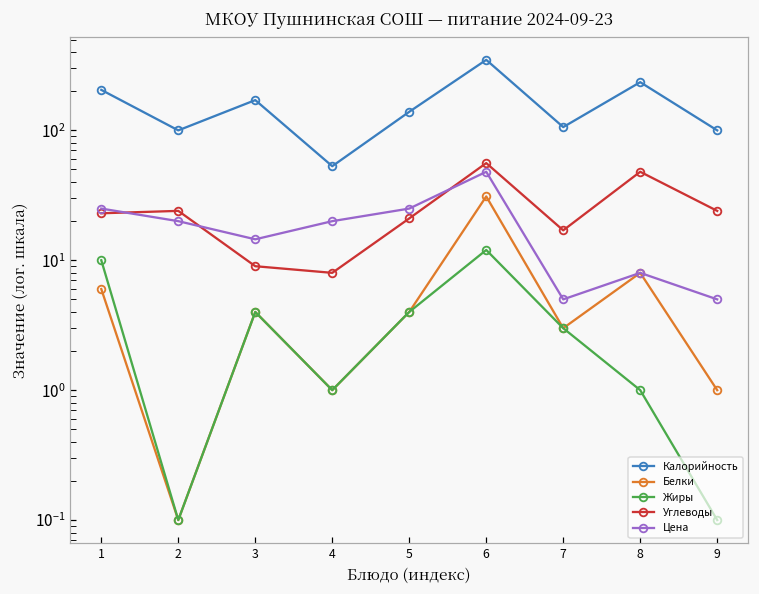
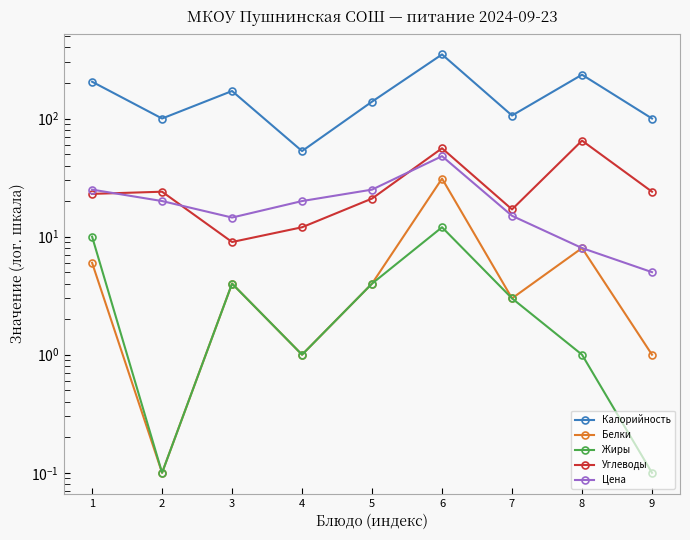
  {
    "Калорийность": {
      "1": 210,
      "2": 100,
      "3": 170,
      "4": 50,
      "5": 140,
      "6": 350,
      "7": 110,
      "8": 240,
      "9": 100
    },
    "Белки": {
      "1": 6,
      "6": 31,
      "9": 1
    },
    "Жиры": {
      "1": 10,
      "6": 12,
      "8": 1
    },
    "Углеводы": {
      "1": 23,
      "2": 24,
      "3": 9,
-     "4": 8,
+     "4": 12,
      "5": 21,
      "6": 60,
      "7": 17,
-     "8": 48,
+     "8": 70,
      "9": 24
    },
    "Цена": {
      "1": 25,
      "2": 20,
      "3": 15,
      "4": 20,
      "5": 25,
      "6": 48,
-     "7": 5,
+     "7": 15,
      "9": 5
    }
  }
